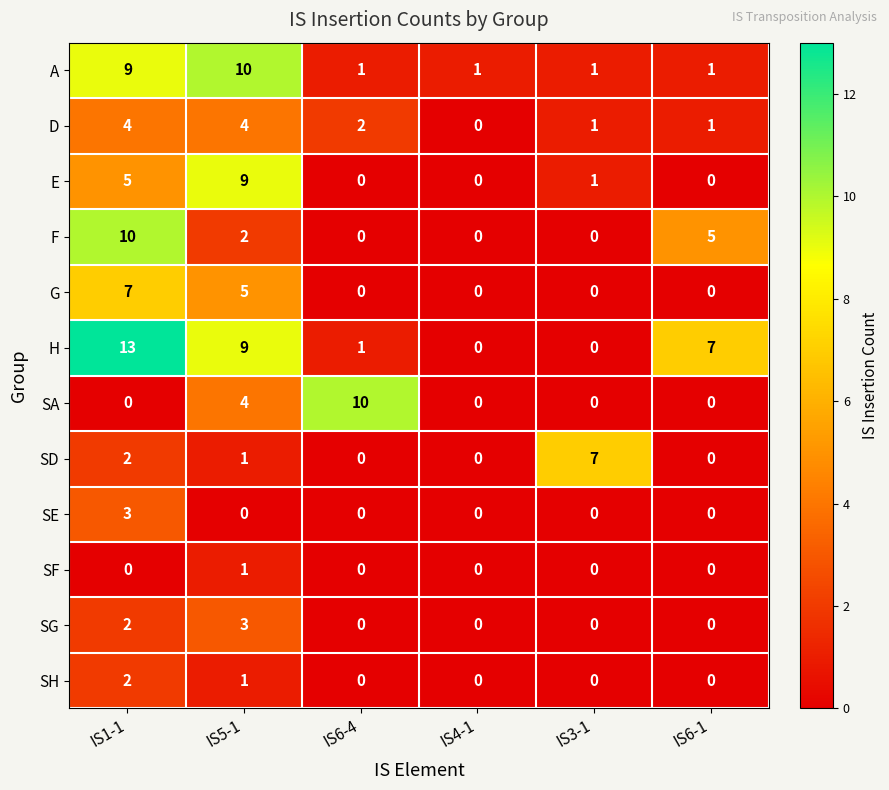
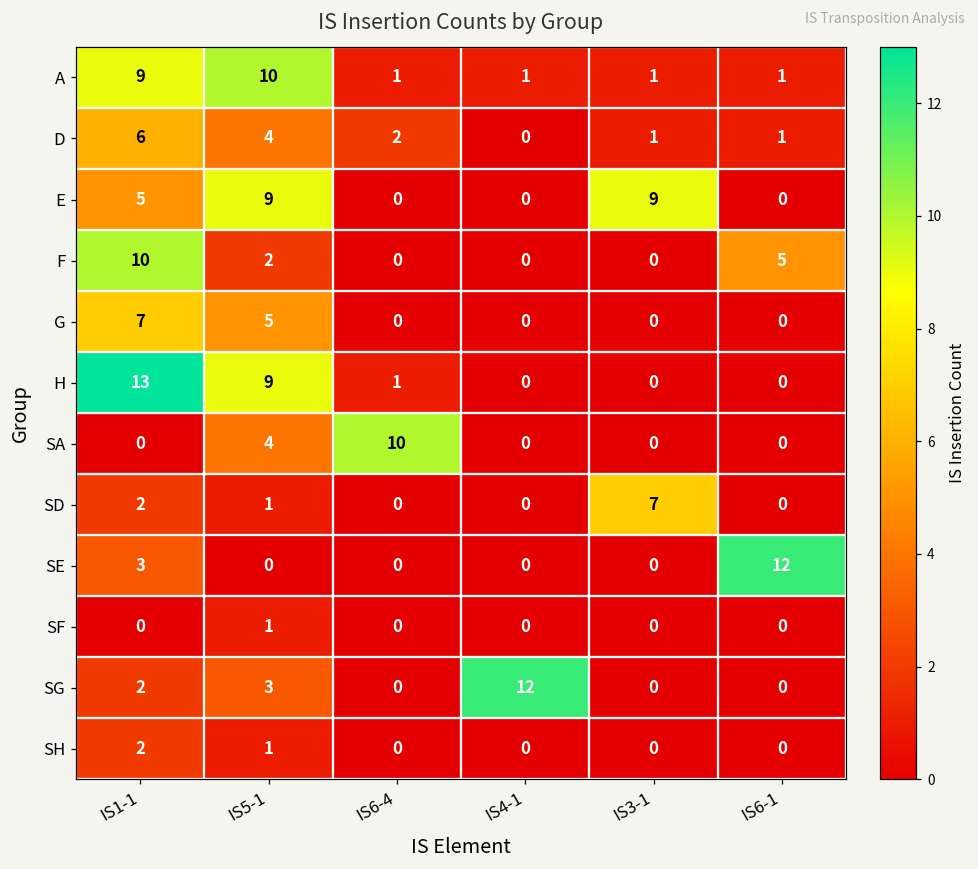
  {
    "A": {
      "IS1-1": 9,
      "IS5-1": 10,
      "IS6-4": 1,
      "IS4-1": 1,
      "IS3-1": 1,
      "IS6-1": 1
    },
    "D": {
-     "IS1-1": 4,
+     "IS1-1": 6,
      "IS5-1": 4,
      "IS6-4": 2,
      "IS4-1": 0,
      "IS3-1": 1,
      "IS6-1": 1
    },
    "E": {
      "IS1-1": 5,
      "IS5-1": 9,
      "IS6-4": 0,
      "IS4-1": 0,
-     "IS3-1": 1,
+     "IS3-1": 9,
      "IS6-1": 0
    },
    "F": {
      "IS1-1": 10,
      "IS5-1": 2,
      "IS6-4": 0,
      "IS4-1": 0,
      "IS3-1": 0,
      "IS6-1": 5
    },
    "G": {
      "IS1-1": 7,
      "IS5-1": 5,
      "IS6-4": 0,
      "IS4-1": 0,
      "IS3-1": 0,
      "IS6-1": 0
    },
    "H": {
      "IS1-1": 13,
      "IS5-1": 9,
      "IS6-4": 1,
      "IS4-1": 0,
      "IS3-1": 0,
-     "IS6-1": 7
+     "IS6-1": 0
    },
    "SA": {
      "IS1-1": 0,
      "IS5-1": 4,
      "IS6-4": 10,
      "IS4-1": 0,
      "IS3-1": 0,
      "IS6-1": 0
    },
    "SD": {
      "IS1-1": 2,
      "IS5-1": 1,
      "IS6-4": 0,
      "IS4-1": 0,
      "IS3-1": 7,
      "IS6-1": 0
    },
    "SE": {
      "IS1-1": 3,
      "IS5-1": 0,
      "IS6-4": 0,
      "IS4-1": 0,
      "IS3-1": 0,
-     "IS6-1": 0
+     "IS6-1": 12
    },
    "SF": {
      "IS1-1": 0,
      "IS5-1": 1,
      "IS6-4": 0,
      "IS4-1": 0,
      "IS3-1": 0,
      "IS6-1": 0
    },
    "SG": {
      "IS1-1": 2,
      "IS5-1": 3,
      "IS6-4": 0,
-     "IS4-1": 0,
+     "IS4-1": 12,
      "IS3-1": 0,
      "IS6-1": 0
    },
    "SH": {
      "IS1-1": 2,
      "IS5-1": 1,
      "IS6-4": 0,
      "IS4-1": 0,
      "IS3-1": 0,
      "IS6-1": 0
    }
  }
